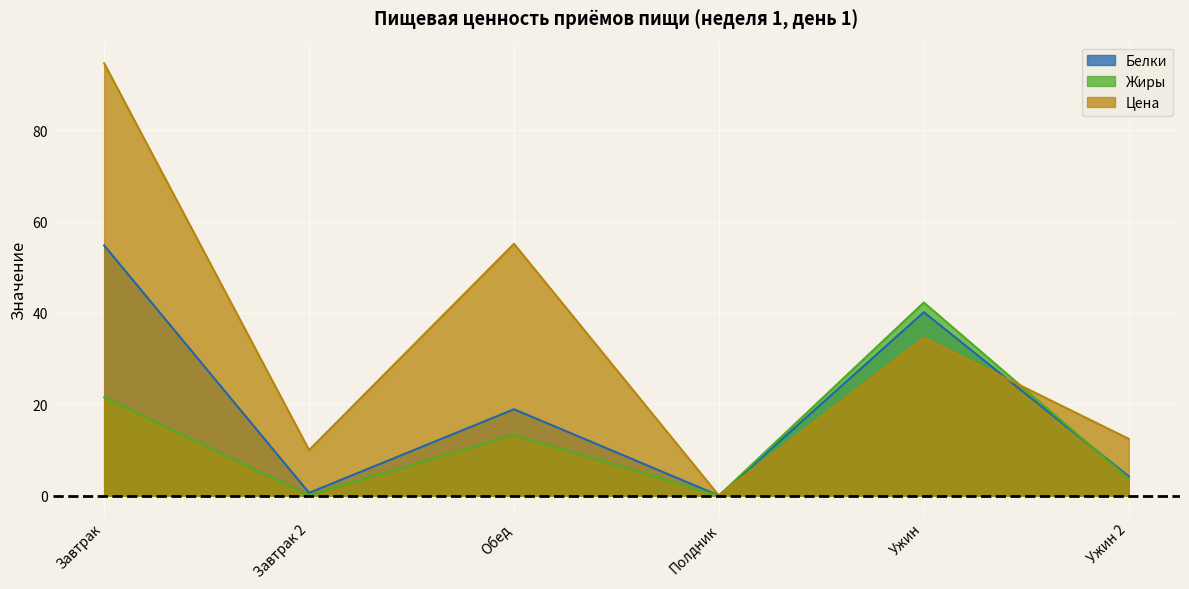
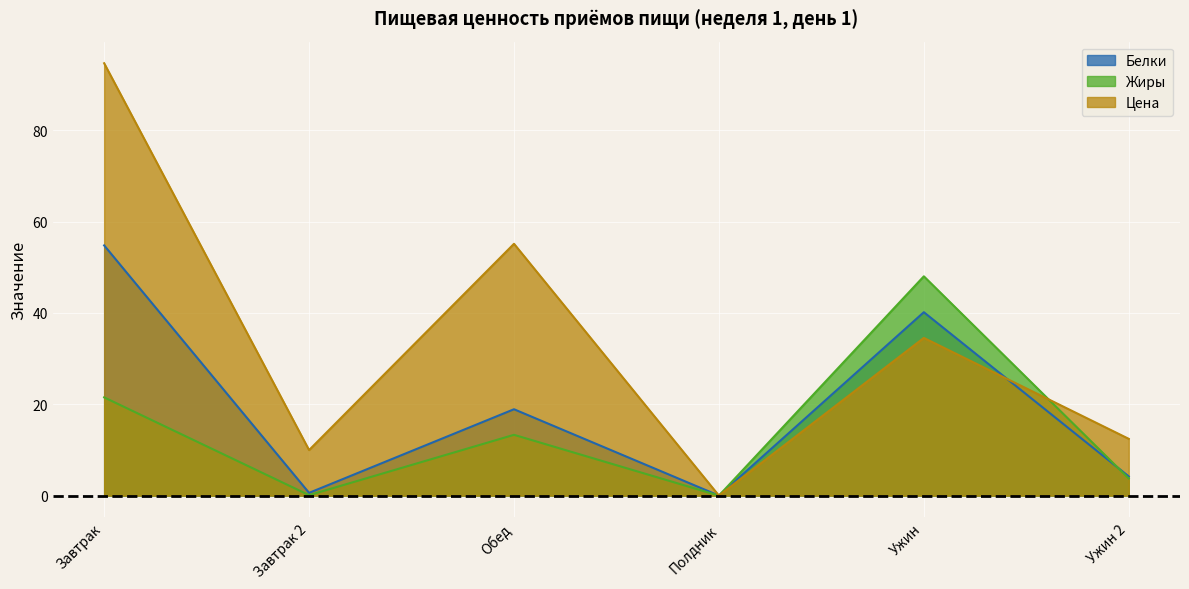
  {
    "Белки": {
      "Завтрак": 55,
      "Обед": 19,
      "Ужин": 40
    },
    "Жиры": {
      "Завтрак": 22,
      "Обед": 13,
-     "Ужин": 42
+     "Ужин": 48
    },
    "Цена": {
      "Завтрак": 95,
      "Завтрак 2": 10,
      "Обед": 55,
      "Ужин": 35,
      "Ужин 2": 12
    }
  }
